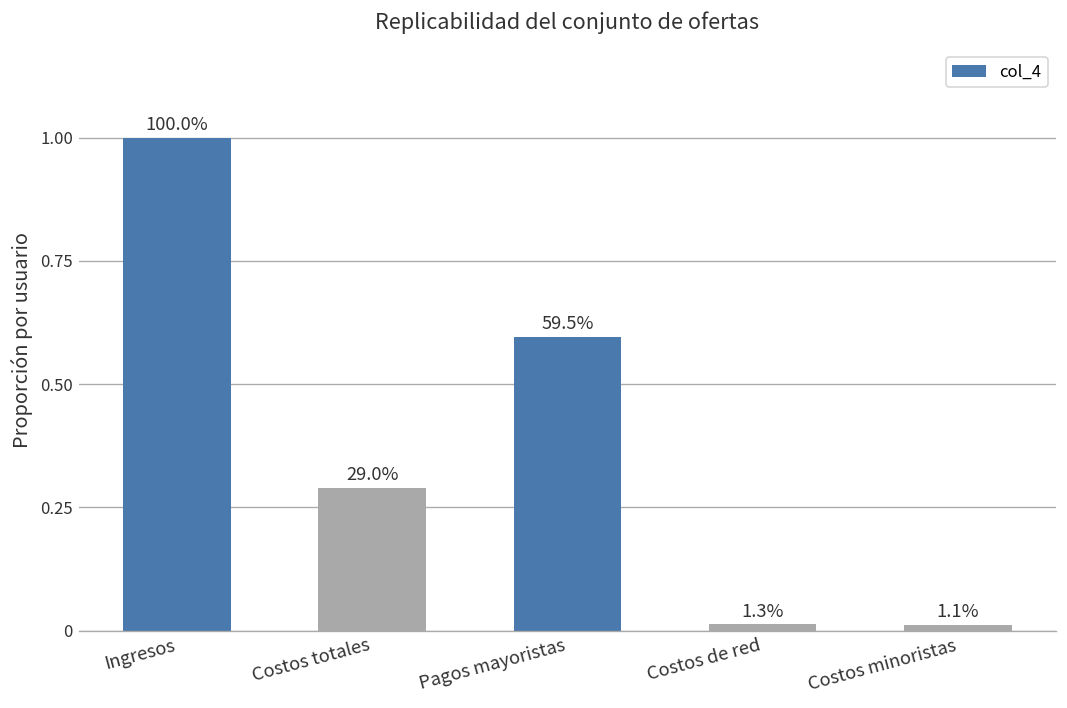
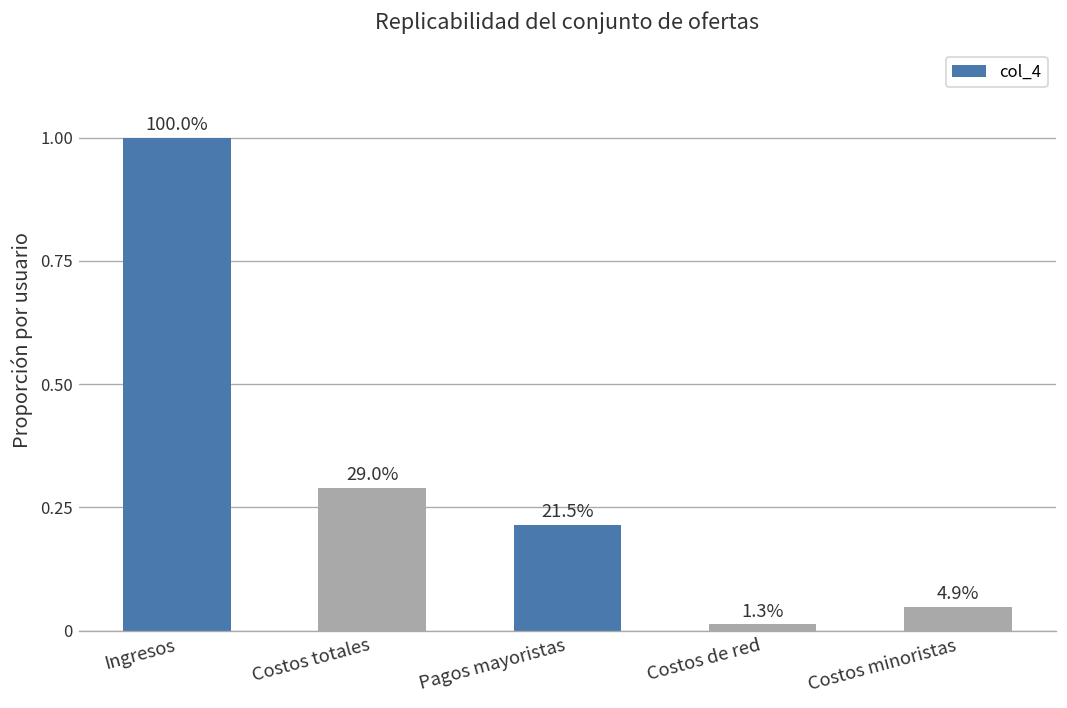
  {
    "Ingresos": "100.0%",
    "Costos totales": "29.0%",
-   "Pagos mayoristas": "59.5%",
+   "Pagos mayoristas": "21.5%",
    "Costos de red": "1.3%",
-   "Costos minoristas": "1.1%"
+   "Costos minoristas": "4.9%"
  }
